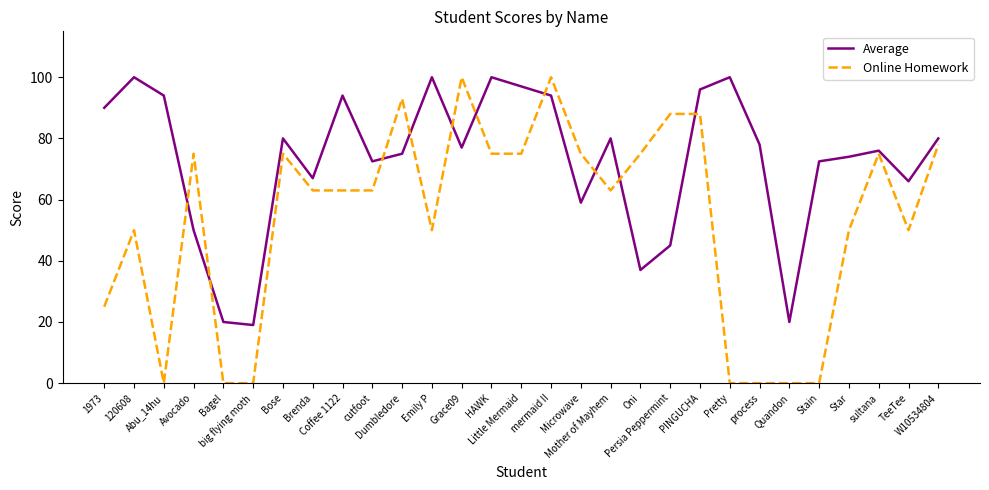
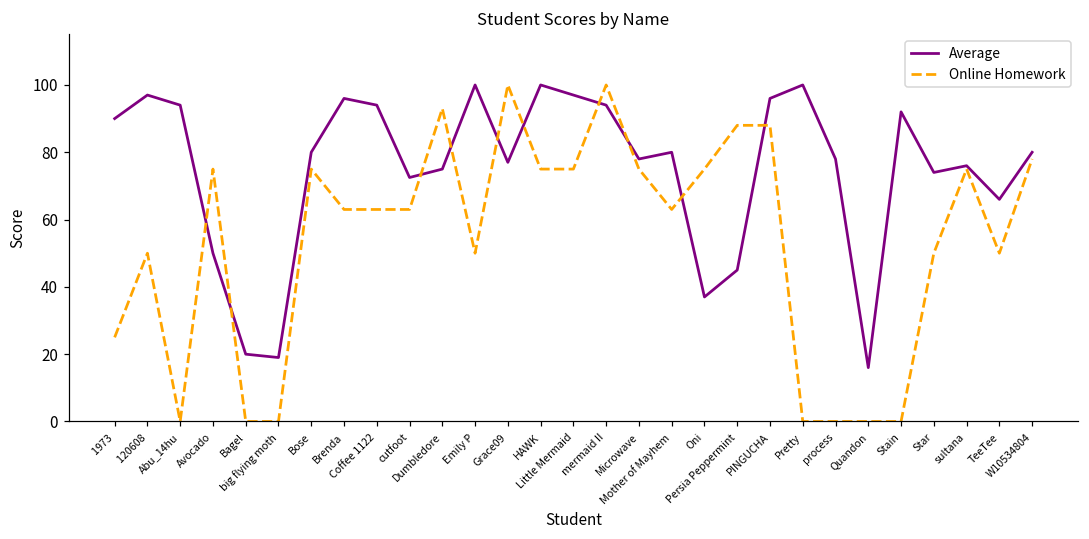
  {
    "Average": {
      "1973": 90,
-     "120608": 100,
+     "120608": 97,
      "Abu_14hu": 94,
      "Avocado": 50,
      "Bagel": 20,
      "big flying moth": 19,
      "Bose": 80,
-     "Brenda": 67,
+     "Brenda": 96,
      "Coffee 1122": 94,
      "cutfoot": 73,
      "Dumbledore": 75,
      "Emily P": 100,
      "Grace09": 77,
      "HAWK": 100,
      "Little Mermaid": 97,
      "mermaid II": 94,
-     "Microwave": 59,
+     "Microwave": 78,
      "Mother of Mayhem": 80,
      "Oni": 37,
      "Persia Peppermint": 45,
      "PINGUCHA": 96,
      "Pretty": 100,
      "process": 78,
-     "Quandon": 20,
-     "Stain": 73,
+     "Quandon": 16,
+     "Stain": 92,
      "Star": 74,
      "sultana": 76,
      "TeeTee": 66,
      "W10534804": 80
    },
    "Online Homework": {
      "1973": 25,
      "120608": 50,
      "Abu_14hu": 0,
      "Avocado": 75,
      "Bagel": 0,
      "big flying moth": 0,
      "Bose": 75,
      "Brenda": 63,
      "Coffee 1122": 63,
      "cutfoot": 63,
      "Dumbledore": 93,
      "Emily P": 50,
      "Grace09": 100,
      "HAWK": 75,
      "Little Mermaid": 75,
      "mermaid II": 100,
      "Microwave": 75,
      "Mother of Mayhem": 63,
      "Oni": 75,
      "Persia Peppermint": 88,
      "PINGUCHA": 88,
      "Pretty": 0,
      "process": 0,
      "Quandon": 0,
      "Stain": 0,
      "Star": 50,
      "sultana": 75,
      "TeeTee": 50,
      "W10534804": 78
    }
  }
